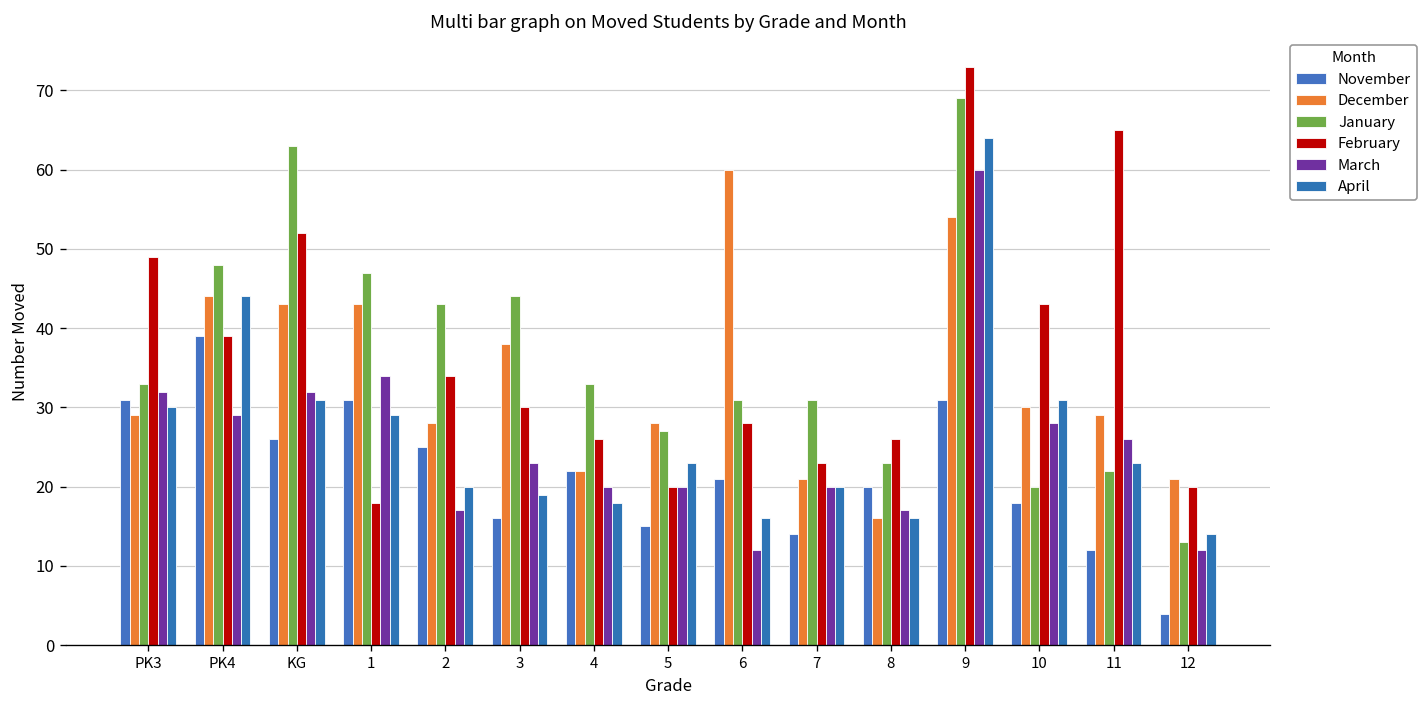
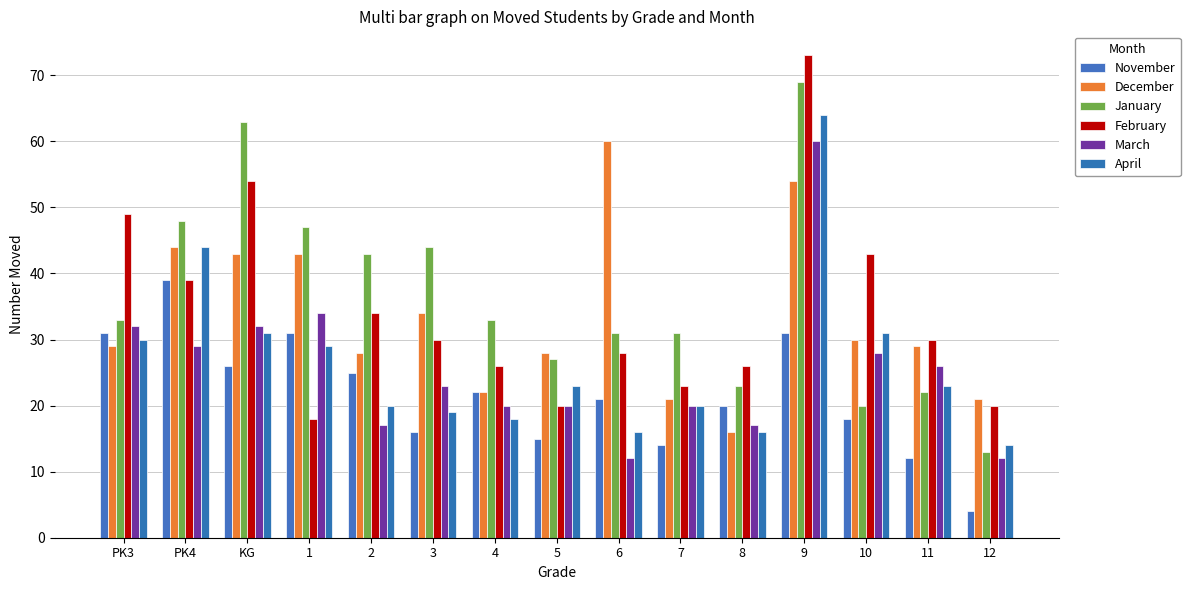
  {
    "December": {
      "PK3": 29,
      "PK4": 44,
      "KG": 43,
      "1": 43,
      "2": 28,
-     "3": 38,
+     "3": 34,
      "4": 22,
      "5": 28,
      "6": 60,
      "7": 21,
      "8": 16,
      "9": 54,
      "10": 30,
      "11": 29,
      "12": 21
    },
    "January": {
      "PK3": 33,
      "PK4": 48,
      "KG": 63,
      "1": 47,
      "2": 43,
      "3": 44,
      "4": 33,
      "5": 27,
      "6": 31,
      "7": 31,
      "8": 23,
      "9": 69,
      "10": 20,
      "11": 22,
      "12": 13
    },
    "February": {
      "PK3": 49,
      "PK4": 39,
-     "KG": 52,
+     "KG": 54,
      "1": 18,
      "2": 34,
      "3": 30,
      "4": 26,
      "5": 20,
      "6": 28,
      "7": 23,
      "8": 26,
      "9": 73,
      "10": 43,
-     "11": 65,
+     "11": 30,
      "12": 20
    },
    "March": {
      "PK3": 32,
      "PK4": 29,
      "KG": 32,
      "1": 34,
      "2": 17,
      "3": 23,
      "4": 20,
      "5": 20,
      "6": 12,
      "7": 20,
      "8": 17,
      "9": 60,
      "10": 28,
      "11": 26,
      "12": 12
    }
  }
